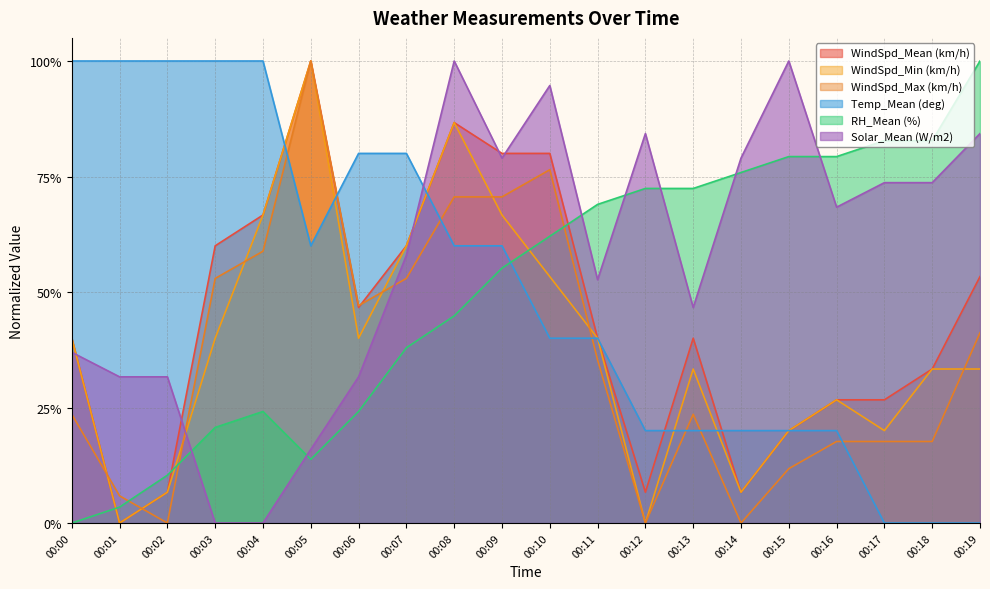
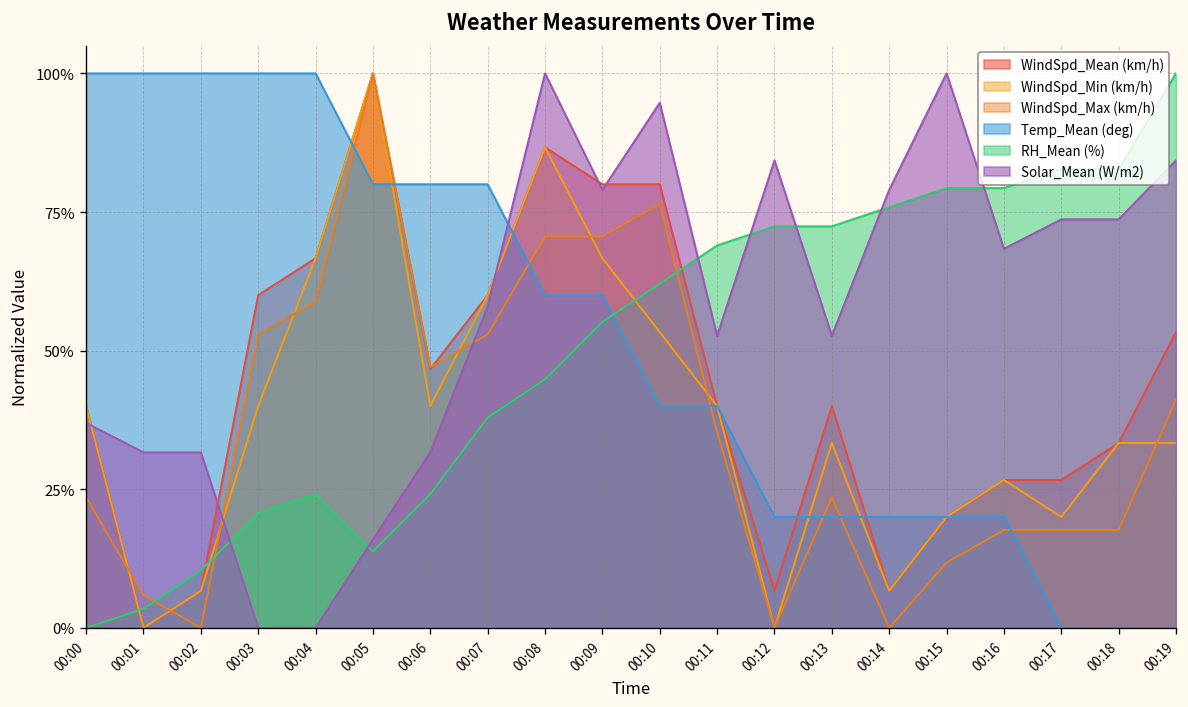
  {
    "Temp_Mean (deg)": {
      "00:00": "100%",
      "00:01": "100%",
      "00:02": "100%",
      "00:03": "100%",
      "00:04": "100%",
-     "00:05": "60%",
+     "00:05": "80%",
      "00:06": "80%",
      "00:07": "80%",
      "00:08": "60%",
      "00:09": "60%",
      "00:10": "40%",
      "00:12": "20%",
      "00:13": "20%",
      "00:14": "20%",
      "00:16": "20%",
      "00:17": "0%",
      "00:18": "0%",
      "00:19": "0%"
    },
    "RH_Mean (%)": {
      "00:00": "0%",
      "00:01": "3%",
      "00:02": "10%",
      "00:03": "21%",
      "00:04": "24%",
      "00:05": "14%",
      "00:06": "24%",
      "00:07": "38%",
      "00:08": "45%",
      "00:09": "55%",
      "00:10": "62%",
      "00:11": "69%",
      "00:12": "72%",
      "00:13": "72%",
      "00:14": "76%",
      "00:15": "79%",
      "00:16": "79%",
      "00:19": "100%"
    },
    "Solar_Mean (W/m2)": {
      "00:00": "37%",
      "00:01": "32%",
      "00:02": "32%",
      "00:03": "0%",
      "00:04": "0%",
      "00:05": "16%",
      "00:06": "32%",
      "00:07": "58%",
      "00:08": "100%",
      "00:09": "79%",
      "00:10": "95%",
      "00:11": "53%",
      "00:12": "84%",
-     "00:13": "47%",
+     "00:13": "53%",
      "00:14": "79%",
      "00:15": "100%",
      "00:16": "68%",
      "00:17": "74%",
      "00:18": "74%",
      "00:19": "84%"
    }
  }
